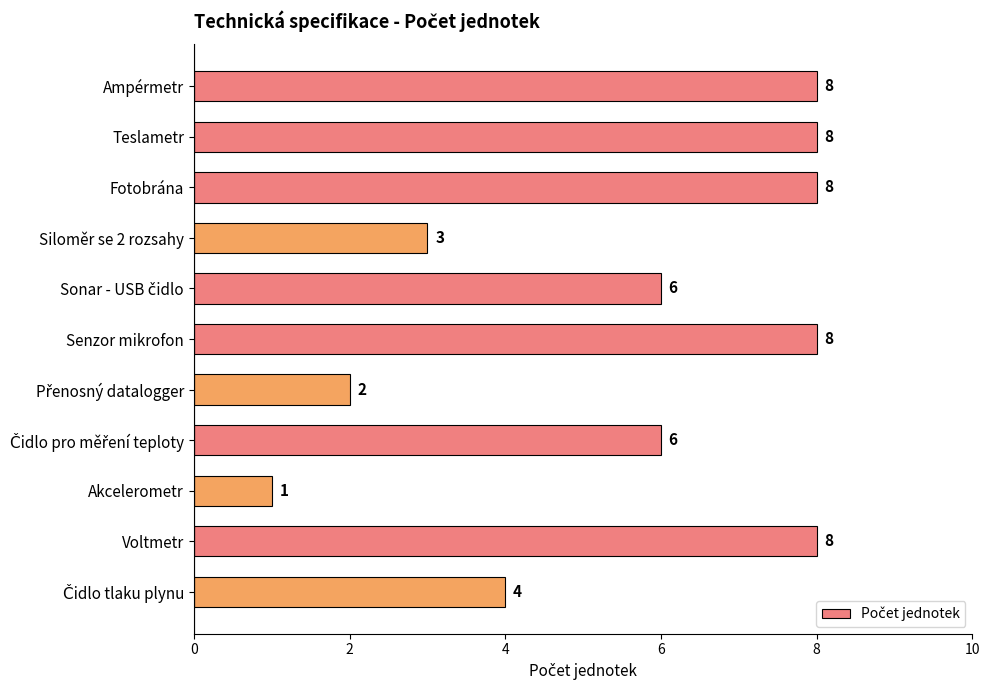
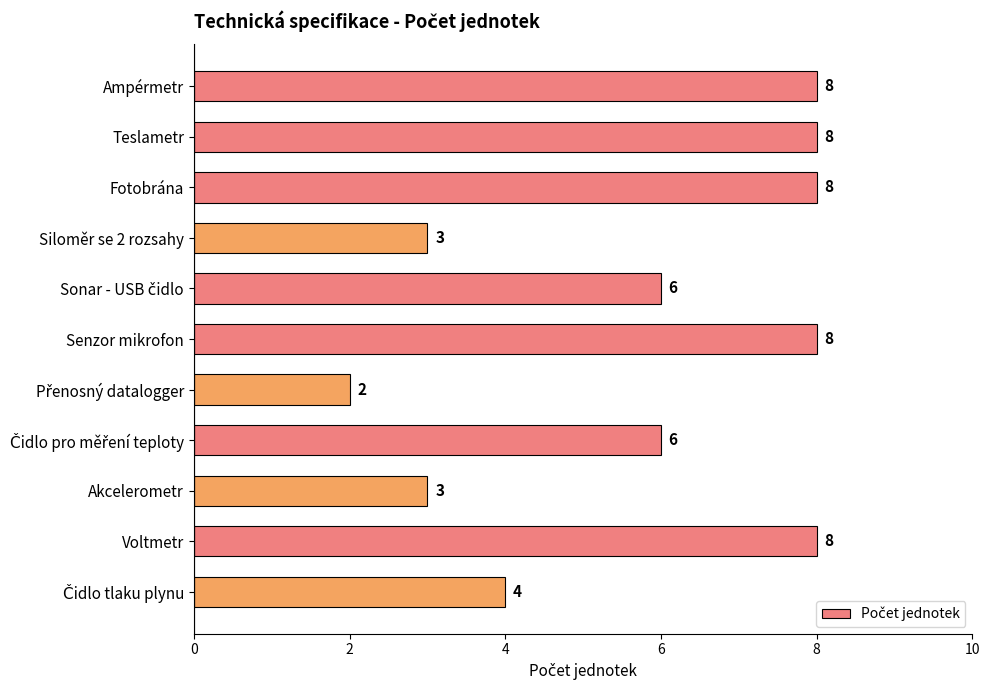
  {
    "Ampérmetr": 8,
    "Teslametr": 8,
    "Fotobrána": 8,
    "Siloměr se 2 rozsahy": 3,
    "Sonar - USB čidlo": 6,
    "Senzor mikrofon": 8,
    "Přenosný datalogger": 2,
    "Čidlo pro měření teploty": 6,
-   "Akcelerometr": 1,
+   "Akcelerometr": 3,
    "Voltmetr": 8,
    "Čidlo tlaku plynu": 4
  }
